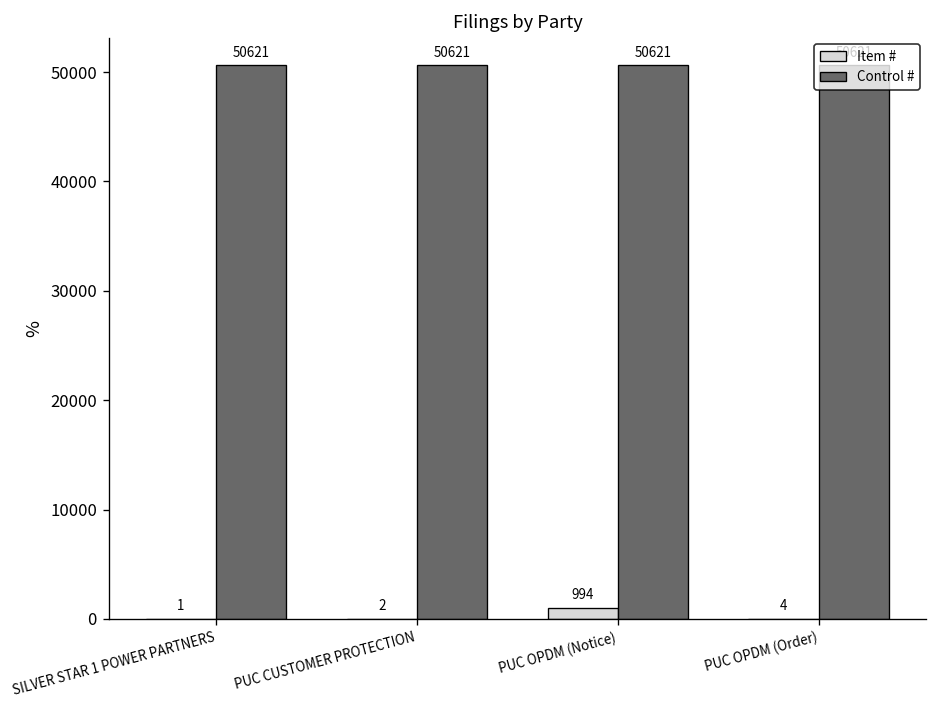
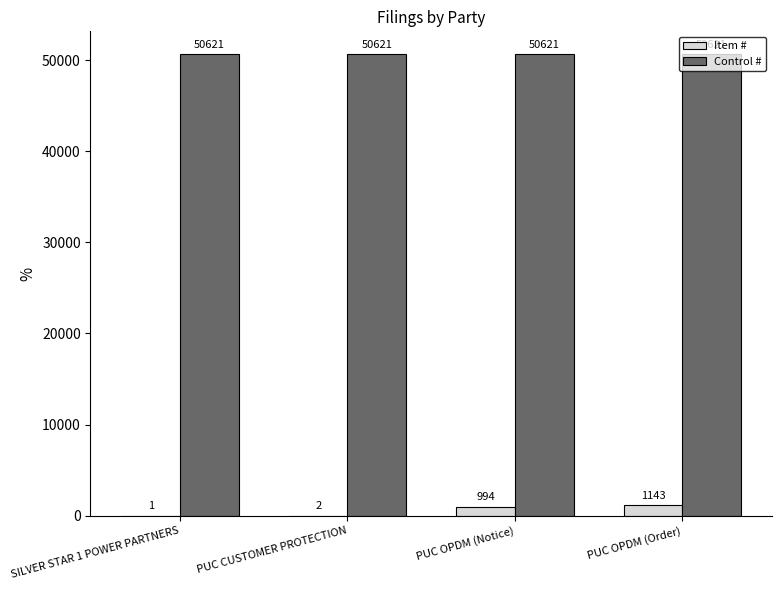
  {
    "Item #": {
      "SILVER STAR 1 POWER PARTNERS": 1,
      "PUC CUSTOMER PROTECTION": 2,
      "PUC OPDM (Notice)": 994,
-     "PUC OPDM (Order)": 4
+     "PUC OPDM (Order)": 1143
    },
    "Control #": {
      "SILVER STAR 1 POWER PARTNERS": 50621,
      "PUC CUSTOMER PROTECTION": 50621,
      "PUC OPDM (Notice)": 50621
    }
  }
